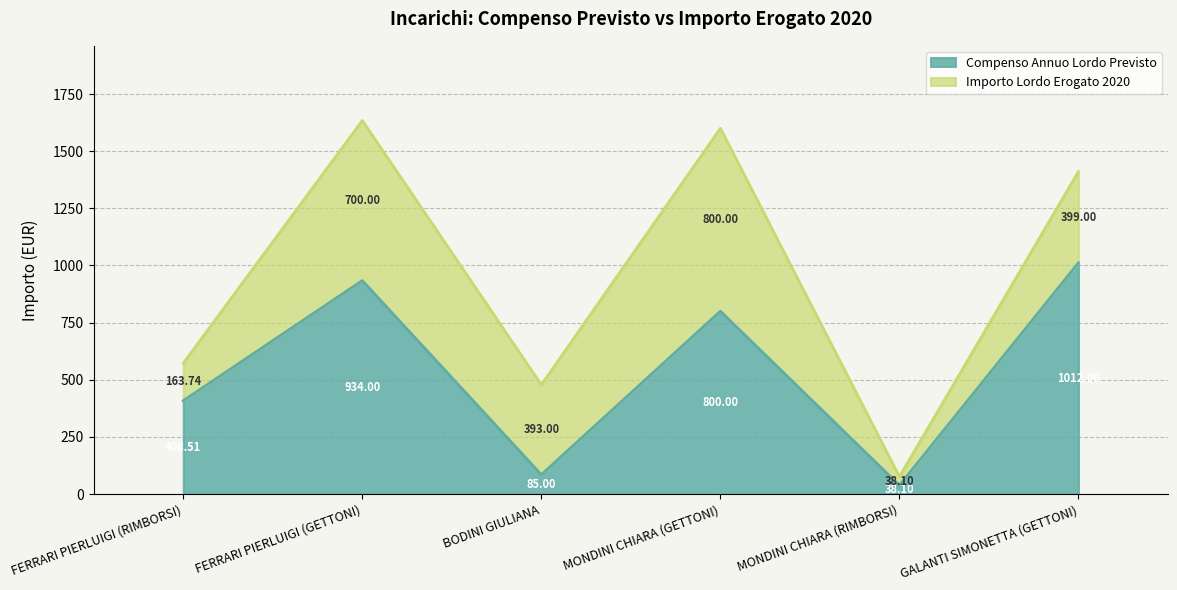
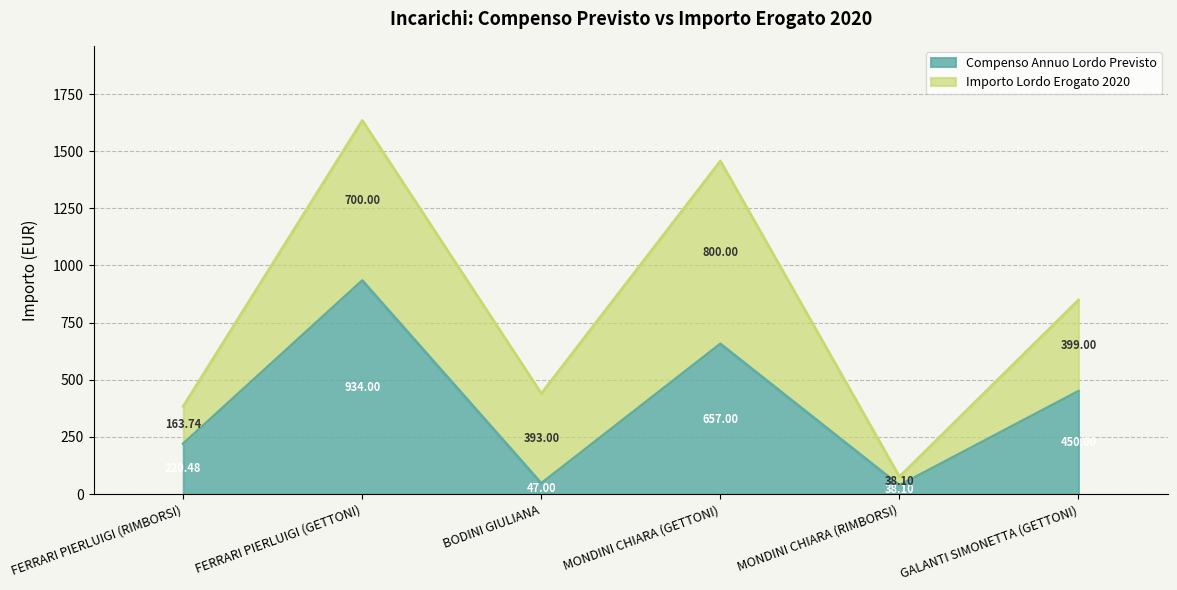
  {
    "Compenso Annuo Lordo Previsto": {
-     "FERRARI PIERLUIGI (RIMBORSI)": 410,
-     "BODINI GIULIANA": 85.00,
-     "MONDINI CHIARA (GETTONI)": 800.00,
-     "GALANTI SIMONETTA (GETTONI)": 1010
+     "FERRARI PIERLUIGI (RIMBORSI)": 220,
+     "BODINI GIULIANA": 47.00,
+     "MONDINI CHIARA (GETTONI)": 657.00,
+     "GALANTI SIMONETTA (GETTONI)": 450
    },
    "Importo Lordo Erogato 2020": {
      "FERRARI PIERLUIGI (RIMBORSI)": 163.74
    }
  }
